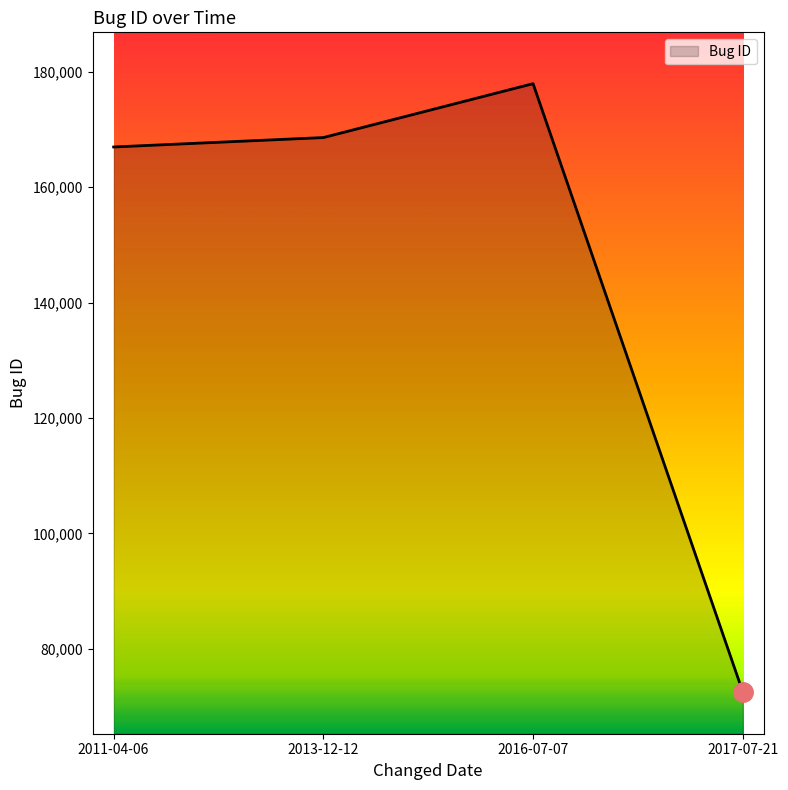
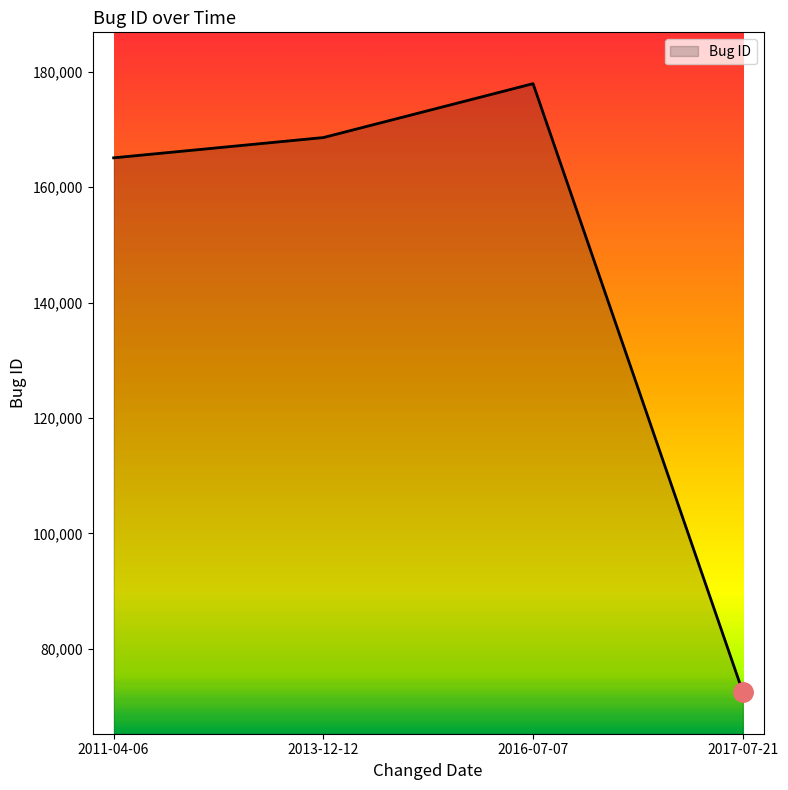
  {
    "Bug ID": {
-     "2011-04-06": "167,000",
+     "2011-04-06": "165,000",
      "2013-12-12": "169,000",
      "2016-07-07": "178,000"
    }
  }
